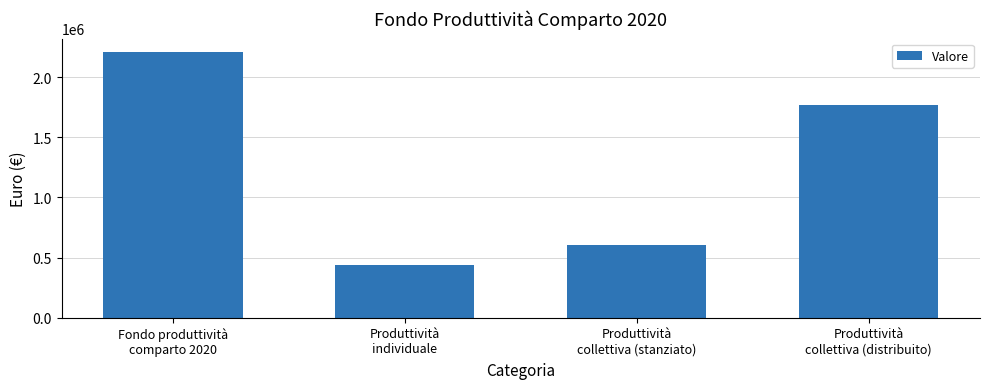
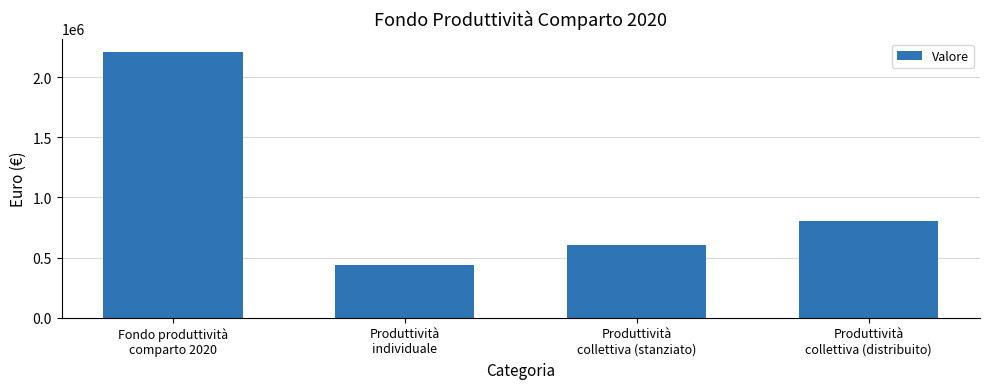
  {
    "Fondo produttività comparto 2020": 2210000,
    "Produttività individuale": 440000,
    "Produttività collettiva (stanziato)": 600000,
-   "Produttività collettiva (distribuito)": 1770000
+   "Produttività collettiva (distribuito)": 800000
  }
